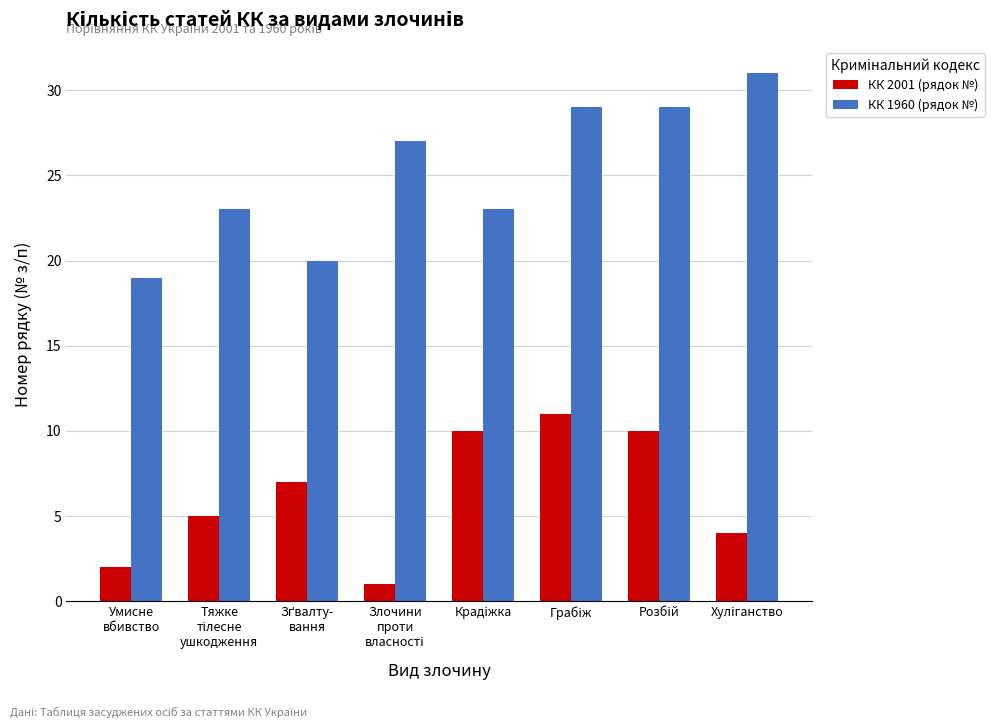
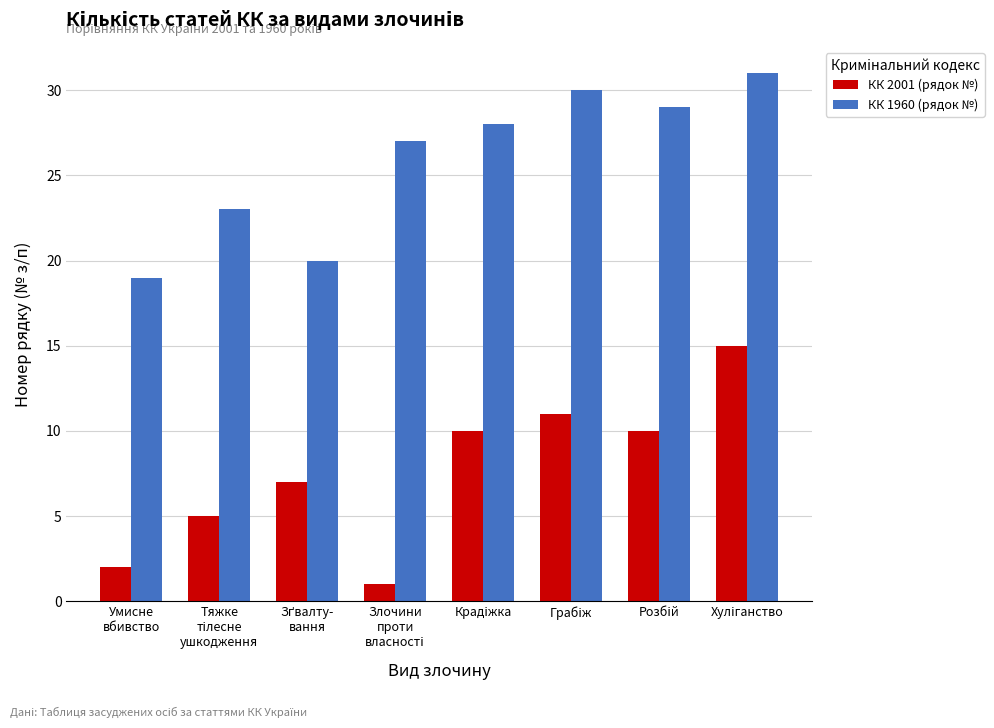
  {
    "КК 2001 (рядок №)": {
      "Умисне вбивство": 2,
      "Тяжке тілесне ушкодження": 5,
      "Зґвалту- вання": 7,
      "Злочини проти власності": 1,
      "Крадіжка": 10,
      "Грабіж": 11,
      "Розбій": 10,
-     "Хуліганство": 4
+     "Хуліганство": 15
    },
    "КК 1960 (рядок №)": {
      "Умисне вбивство": 19,
      "Тяжке тілесне ушкодження": 23,
      "Зґвалту- вання": 20,
      "Злочини проти власності": 27,
-     "Крадіжка": 23,
-     "Грабіж": 29,
+     "Крадіжка": 28,
+     "Грабіж": 30,
      "Розбій": 29,
      "Хуліганство": 31
    }
  }
